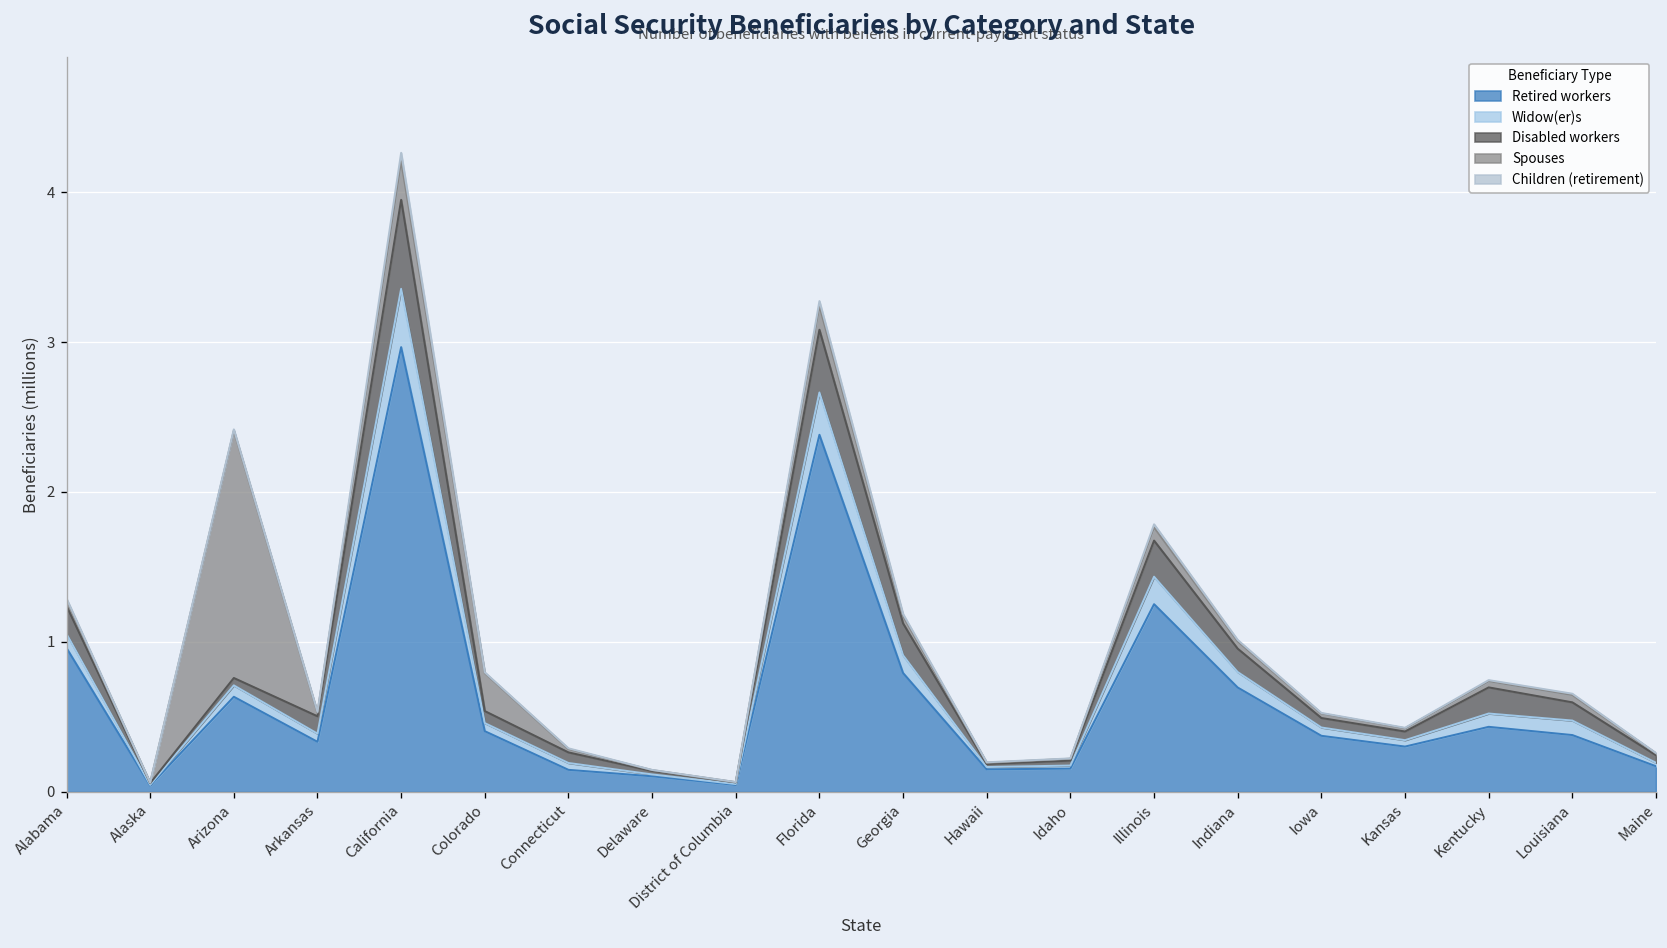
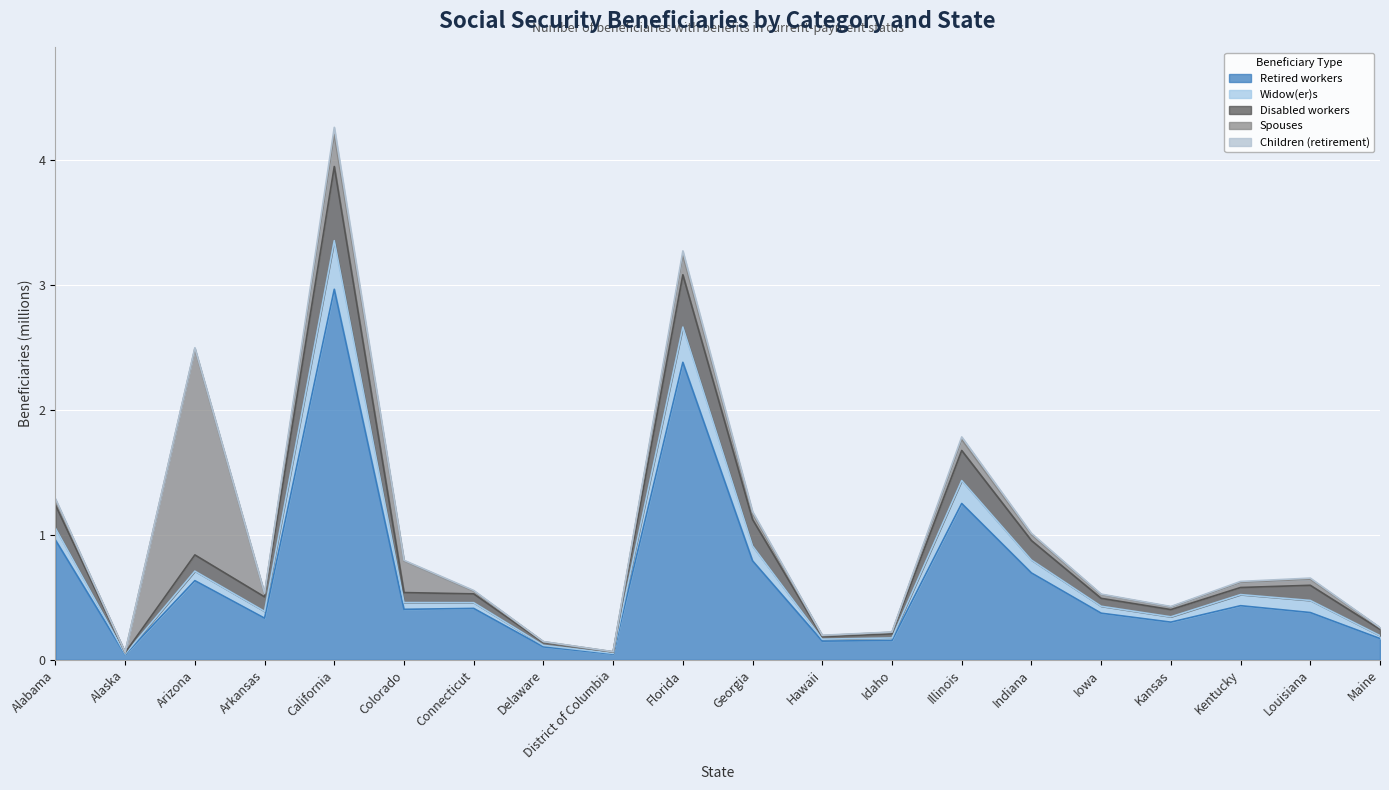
  {
    "Retired workers": {
      "Alabama": 0.96,
      "Arizona": 0.63,
      "Arkansas": 0.33,
      "California": 2.97,
      "Colorado": 0.40,
-     "Connecticut": 0.15,
+     "Connecticut": 0.41,
      "Florida": 2.38,
      "Georgia": 0.79,
      "Illinois": 1.25,
      "Indiana": 0.70,
      "Iowa": 0.37,
      "Kansas": 0.30,
      "Kentucky": 0.43,
      "Louisiana": 0.38,
      "Maine": 0.17
    },
    "Disabled workers": {
      "Alabama": 0.19,
-     "Arizona": 0.05,
+     "Arizona": 0.13,
      "Arkansas": 0.12,
      "California": 0.59,
      "Colorado": 0.08,
      "Connecticut": 0.07,
      "Florida": 0.42,
      "Georgia": 0.21,
      "Illinois": 0.24,
      "Indiana": 0.16,
      "Iowa": 0.06,
      "Kansas": 0.06,
-     "Kentucky": 0.17,
+     "Kentucky": 0.06,
      "Louisiana": 0.12
    },
    "Spouses": {
      "California": 0.26,
      "Florida": 0.16,
      "Illinois": 0.09
    }
  }
